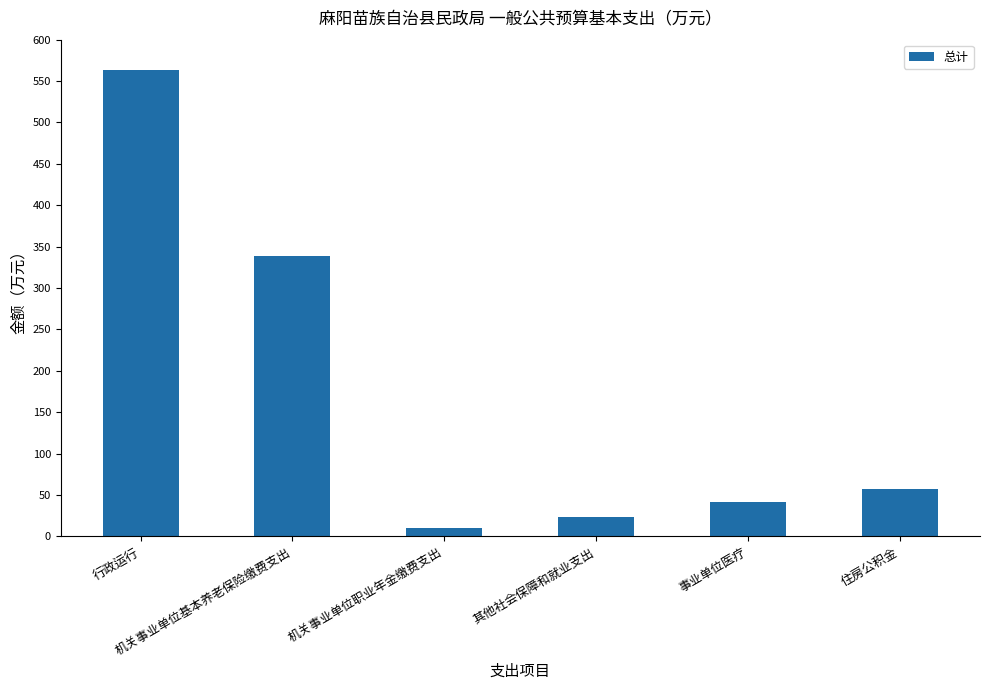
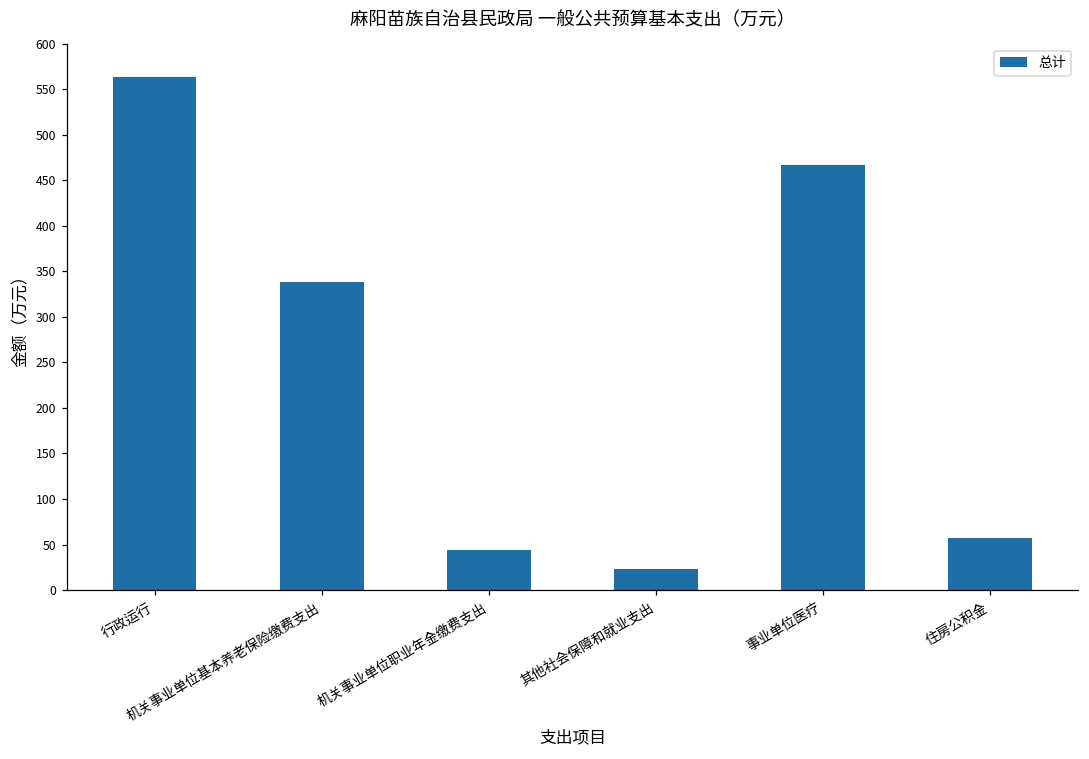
  {
    "行政运行": 560,
    "机关事业单位基本养老保险缴费支出": 340,
-   "机关事业单位职业年金缴费支出": 10,
+   "机关事业单位职业年金缴费支出": 40,
    "其他社会保障和就业支出": 20,
-   "事业单位医疗": 40,
+   "事业单位医疗": 470,
    "住房公积金": 60
  }
